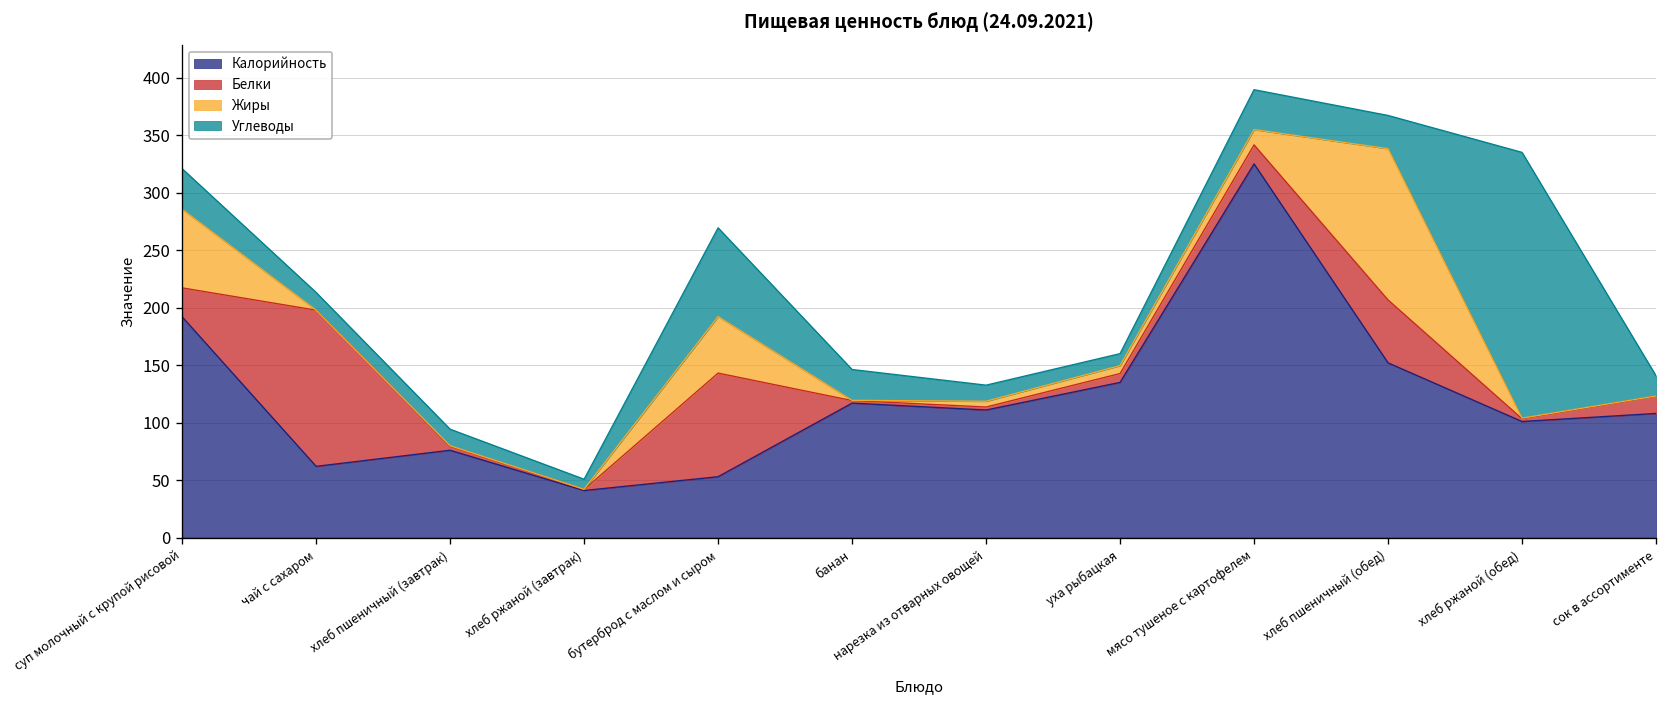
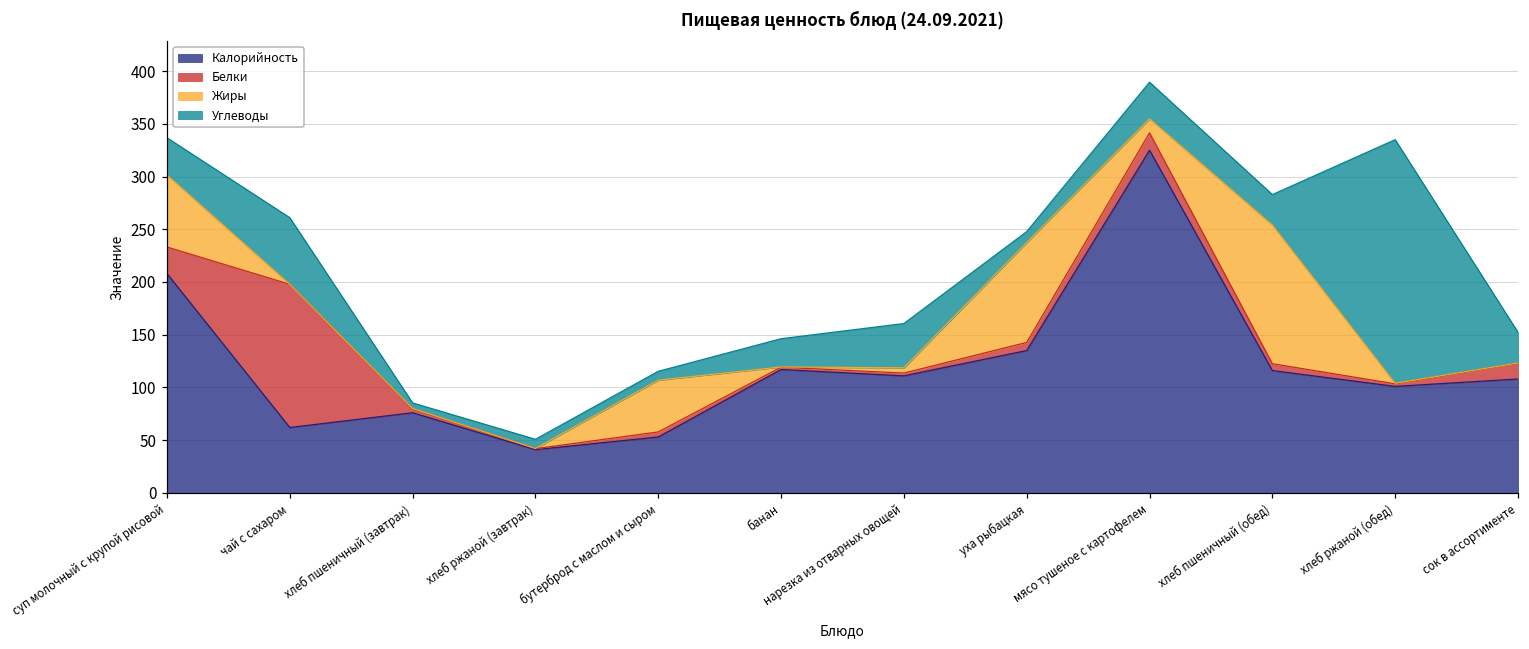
  {
    "Калорийность": {
-     "суп молочный с крупой рисовой": 190,
+     "суп молочный с крупой рисовой": 210,
      "чай с сахаром": 60,
      "хлеб пшеничный (завтрак)": 80,
      "бутерброд с маслом и сыром": 50,
      "уха рыбацкая": 140,
      "мясо тушеное с картофелем": 330,
-     "хлеб пшеничный (обед)": 150,
+     "хлеб пшеничный (обед)": 120,
      "сок в ассортименте": 110
    },
    "Белки": {
      "суп молочный с крупой рисовой": 30,
-     "бутерброд с маслом и сыром": 90,
+     "бутерброд с маслом и сыром": 0,
      "уха рыбацкая": 10,
      "мясо тушеное с картофелем": 20,
-     "хлеб пшеничный (обед)": 50
+     "хлеб пшеничный (обед)": 10
    },
    "Жиры": {
      "суп молочный с крупой рисовой": 70,
      "бутерброд с маслом и сыром": 50,
      "нарезка из отварных овощей": 10,
-     "уха рыбацкая": 10,
+     "уха рыбацкая": 90,
      "мясо тушеное с картофелем": 10,
      "хлеб пшеничный (обед)": 130
    },
    "Углеводы": {
      "суп молочный с крупой рисовой": 40,
-     "чай с сахаром": 20,
-     "хлеб пшеничный (завтрак)": 14,
+     "чай с сахаром": 60,
+     "хлеб пшеничный (завтрак)": 5,
      "хлеб ржаной (завтрак)": 10,
-     "бутерброд с маслом и сыром": 80,
+     "бутерброд с маслом и сыром": 10,
      "банан": 30,
-     "нарезка из отварных овощей": 10,
+     "нарезка из отварных овощей": 40,
      "уха рыбацкая": 10,
      "мясо тушеное с картофелем": 30,
      "хлеб пшеничный (обед)": 30,
      "хлеб ржаной (обед)": 230,
-     "сок в ассортименте": 20
+     "сок в ассортименте": 30
    }
  }
